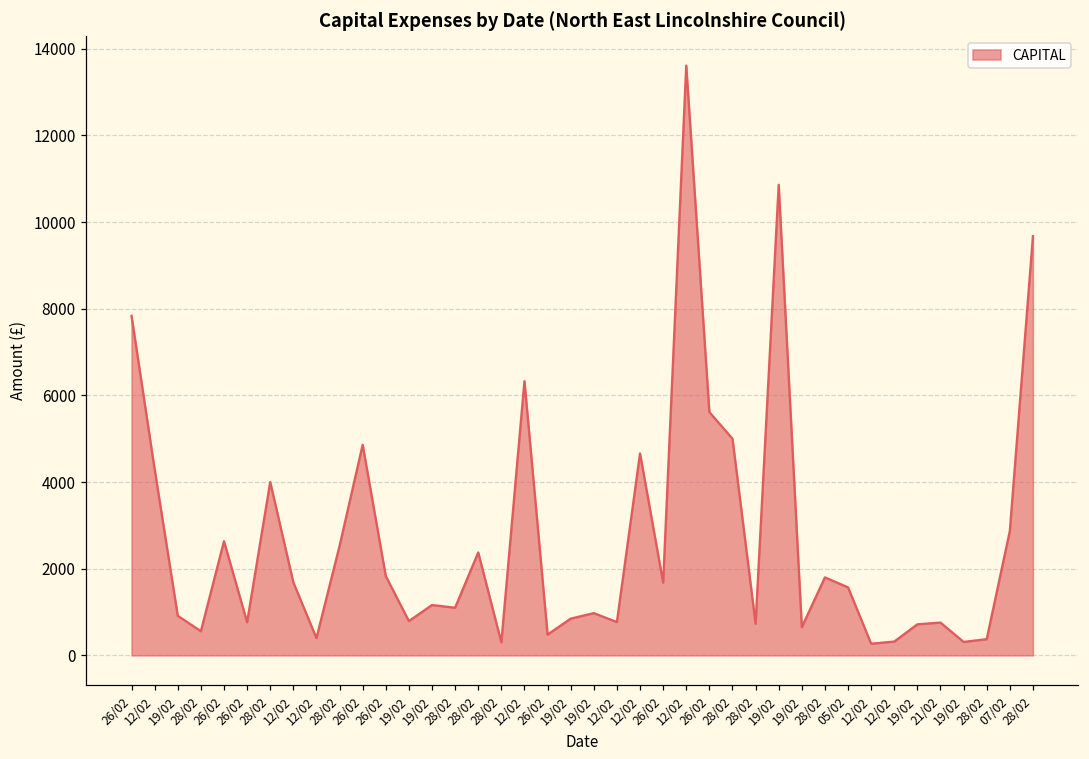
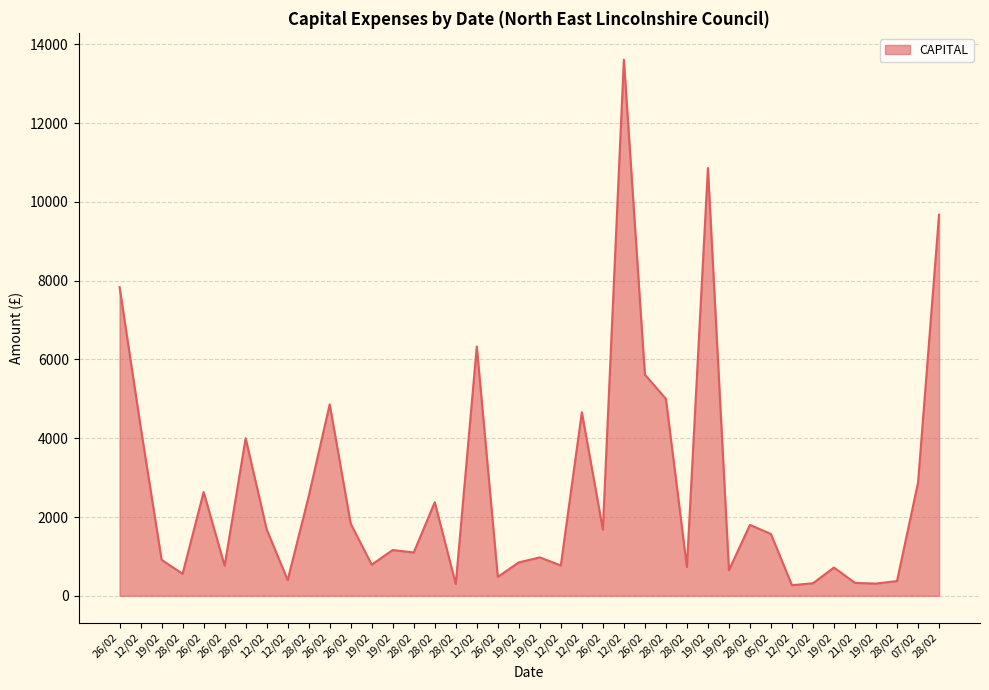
  {
    "05/02": 1600,
-   "21/02": 800,
+   "21/02": 300,
    "07/02": 2900
  }
